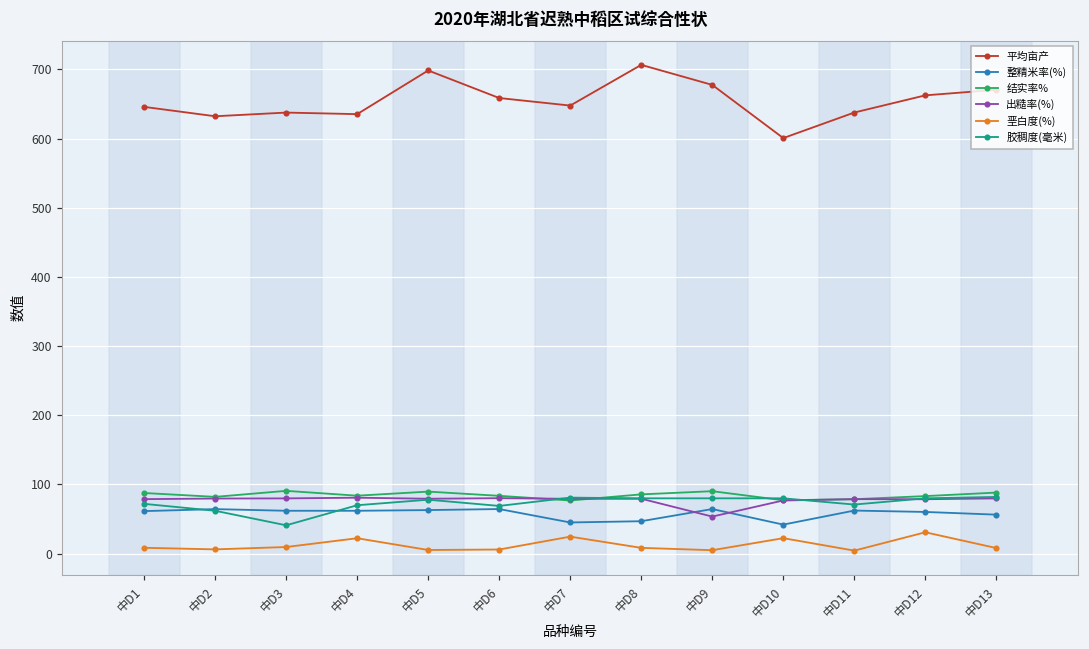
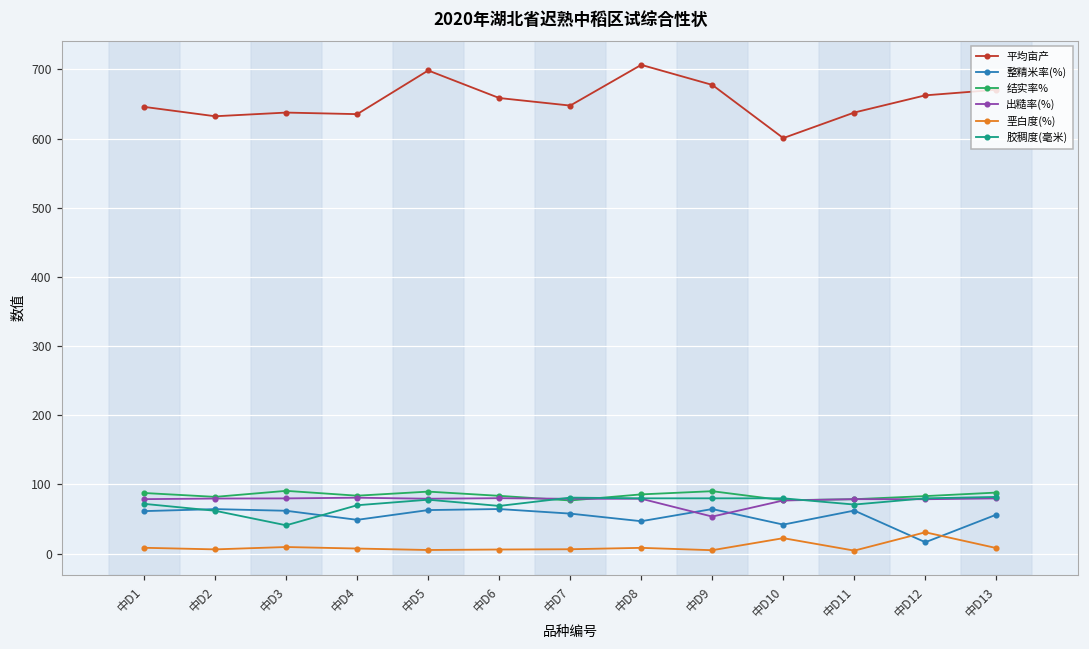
  {
    "平均亩产": {
      "中D1": 650,
      "中D2": 630,
      "中D3": 640,
      "中D4": 640,
      "中D5": 700,
      "中D6": 660,
      "中D7": 650,
      "中D8": 710,
      "中D9": 680,
      "中D10": 600,
      "中D11": 640,
      "中D12": 660
    },
    "整精米率(%)": {
      "中D1": 60,
      "中D3": 60,
-     "中D4": 60,
+     "中D4": 50,
      "中D5": 60,
      "中D6": 60,
-     "中D7": 50,
+     "中D7": 60,
      "中D8": 50,
      "中D9": 60,
      "中D10": 40,
      "中D11": 60,
-     "中D12": 60,
+     "中D12": 20,
      "中D13": 60
    },
    "出糙率(%)": {
      "中D1": 80,
      "中D3": 80,
      "中D9": 50
    },
    "垩白度(%)": {
      "中D1": 10,
      "中D2": 10,
      "中D3": 10,
-     "中D4": 20,
+     "中D4": 10,
      "中D5": 10,
      "中D6": 10,
-     "中D7": 20,
+     "中D7": 10,
      "中D8": 10,
      "中D9": 10,
      "中D10": 20,
      "中D11": 0,
      "中D12": 30,
      "中D13": 10
    }
  }
